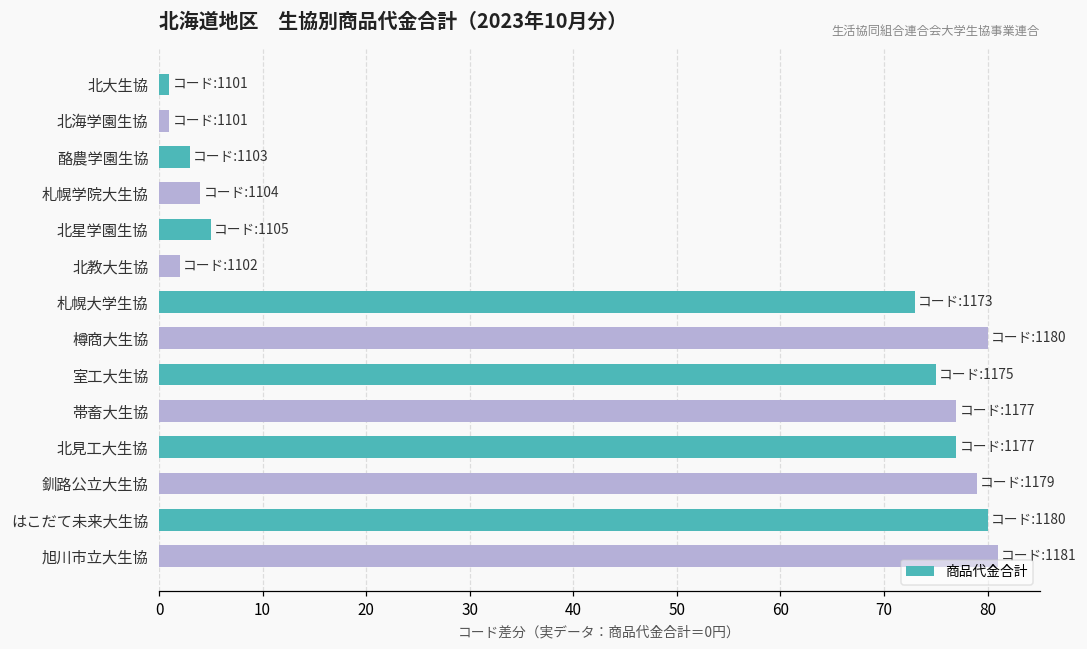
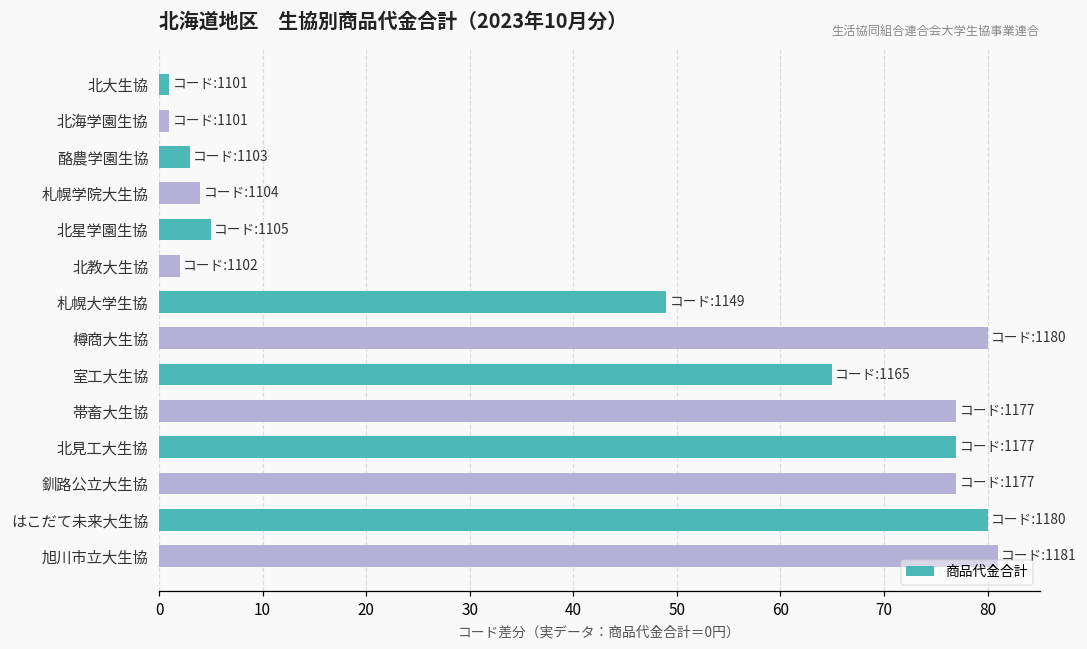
  {
-   "札幌大学生協": 1173,
-   "室工大生協": 1175,
-   "釧路公立大生協": 1179
+   "札幌大学生協": 1149,
+   "室工大生協": 1165,
+   "釧路公立大生協": 1177
  }
